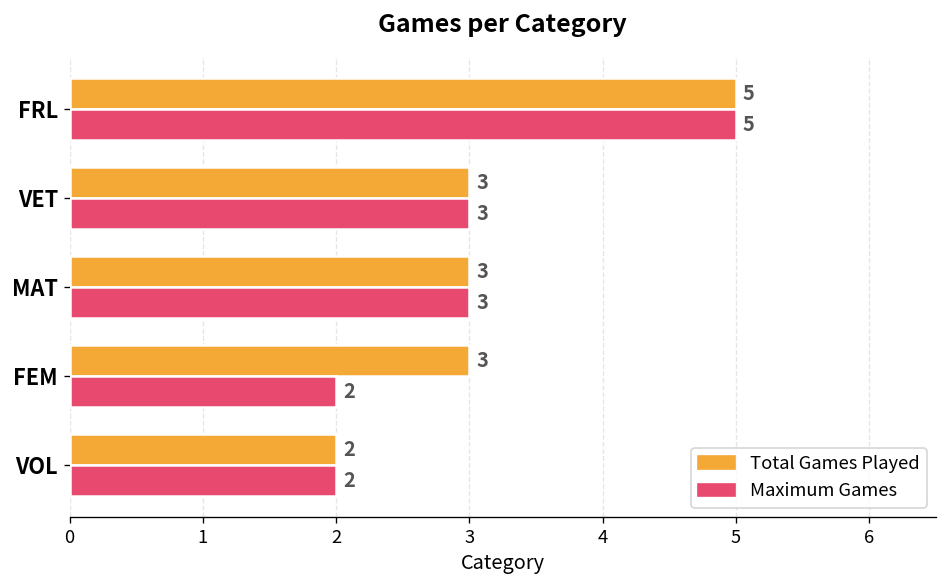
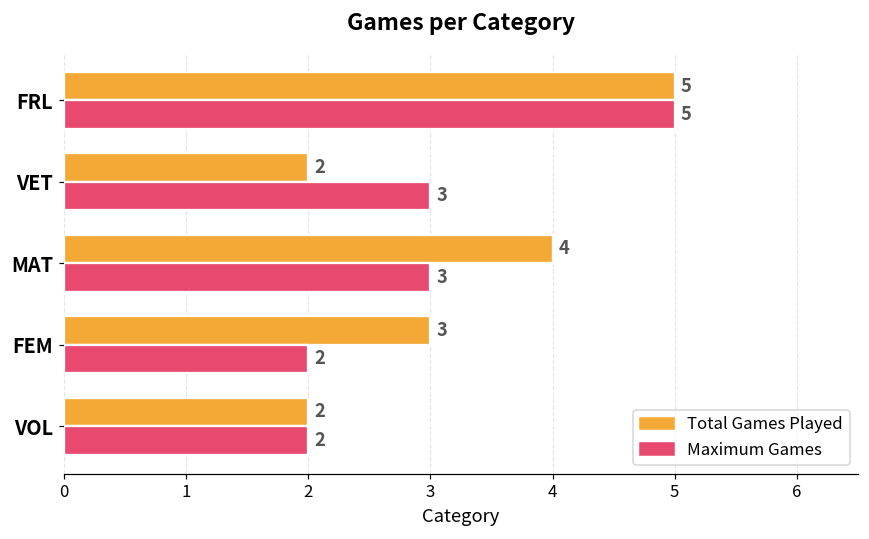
  {
    "Total Games Played": {
      "FRL": 5,
-     "VET": 3,
-     "MAT": 3,
+     "VET": 2,
+     "MAT": 4,
      "FEM": 3,
      "VOL": 2
    },
    "Maximum Games": {
      "FRL": 5,
      "VET": 3,
      "MAT": 3,
      "FEM": 2,
      "VOL": 2
    }
  }
